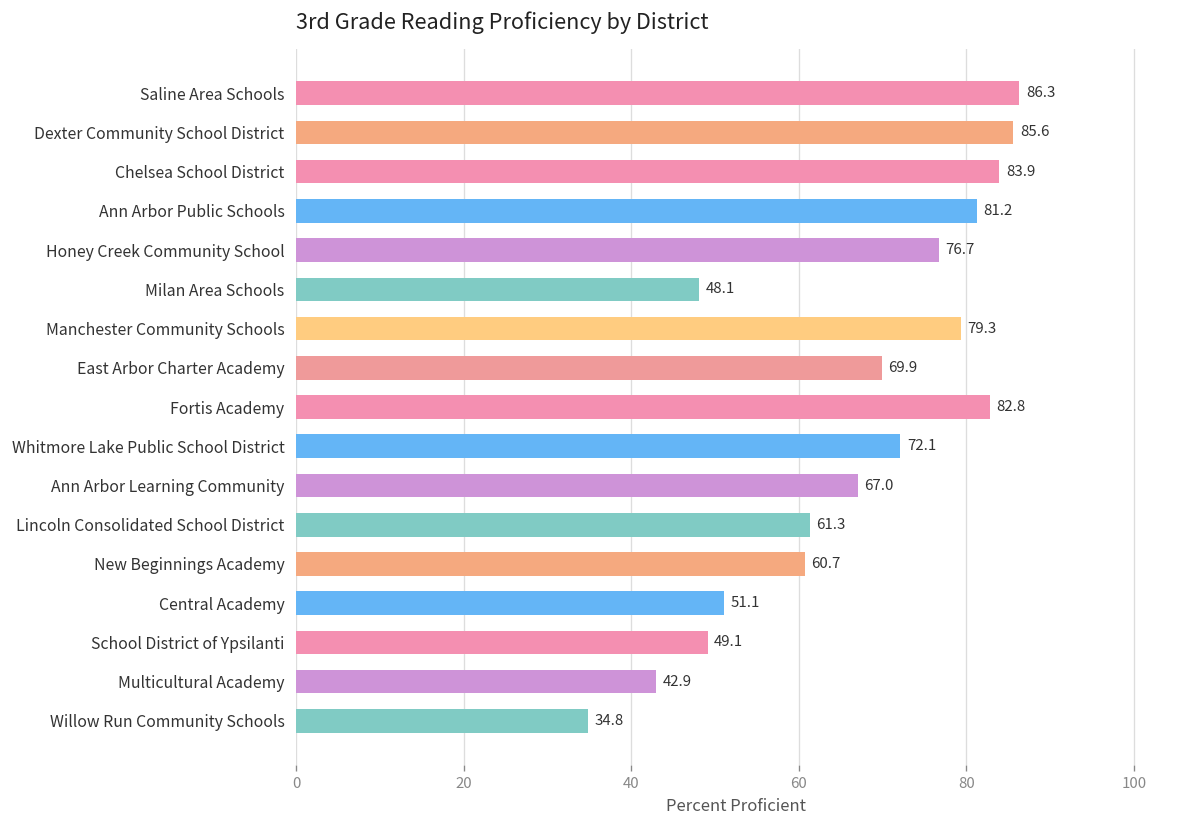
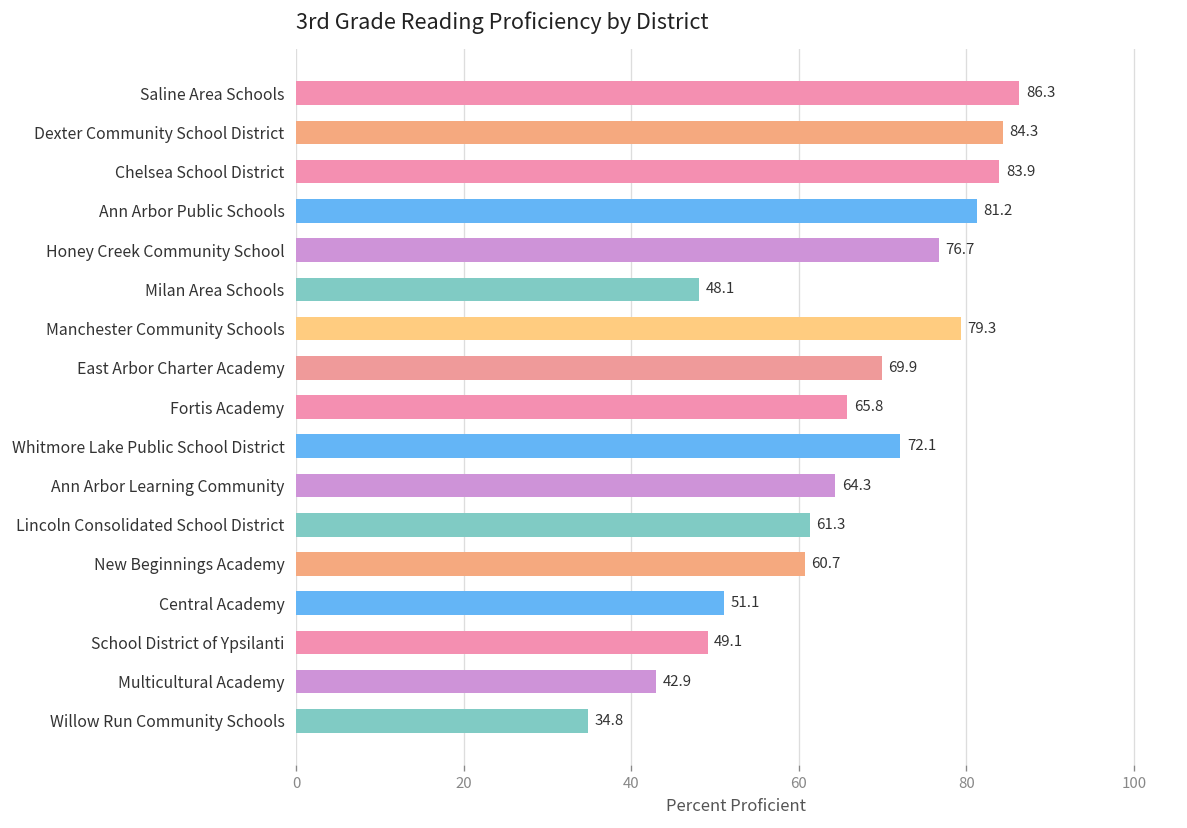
  {
    "Saline Area Schools": 86.3,
-   "Dexter Community School District": 85.6,
+   "Dexter Community School District": 84.3,
    "Chelsea School District": 83.9,
    "Ann Arbor Public Schools": 81.2,
    "Honey Creek Community School": 76.7,
    "Milan Area Schools": 48.1,
    "Manchester Community Schools": 79.3,
    "East Arbor Charter Academy": 69.9,
-   "Fortis Academy": 82.8,
+   "Fortis Academy": 65.8,
    "Whitmore Lake Public School District": 72.1,
-   "Ann Arbor Learning Community": 67.0,
+   "Ann Arbor Learning Community": 64.3,
    "Lincoln Consolidated School District": 61.3,
    "New Beginnings Academy": 60.7,
    "Central Academy": 51.1,
    "School District of Ypsilanti": 49.1,
    "Multicultural Academy": 42.9,
    "Willow Run Community Schools": 34.8
  }
